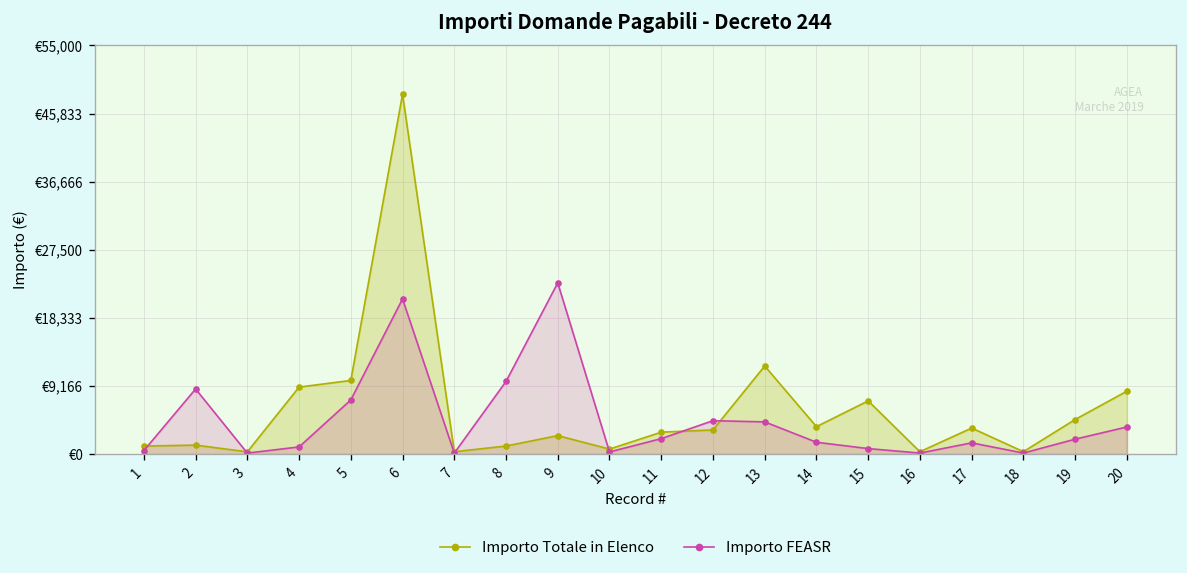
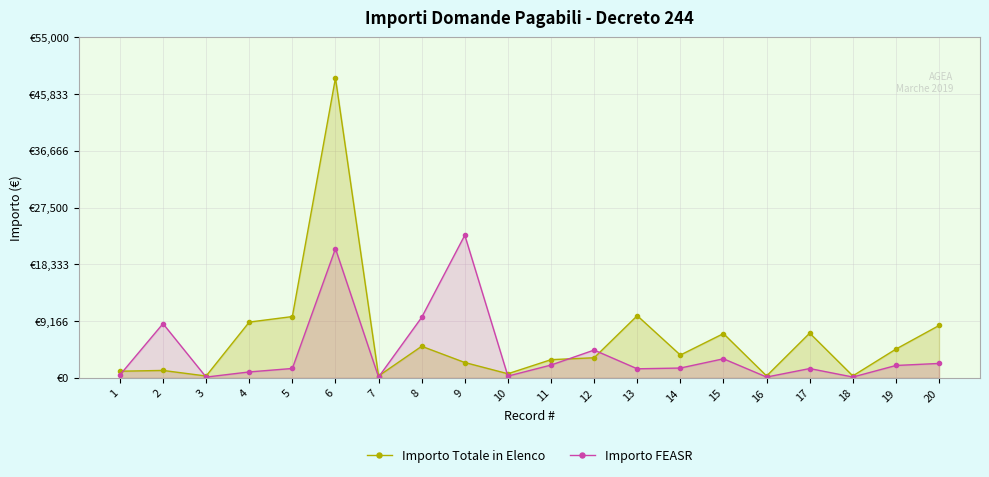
  {
    "Importo Totale in Elenco": {
      "1": "€1,000",
      "2": "€1,000",
      "4": "€9,000",
      "5": "€10,000",
      "6": "€48,000",
-     "8": "€1,000",
+     "8": "€5,000",
      "9": "€2,000",
      "11": "€3,000",
      "12": "€3,000",
-     "13": "€12,000",
+     "13": "€10,000",
      "14": "€4,000",
      "15": "€7,000",
-     "17": "€4,000",
+     "17": "€7,000",
      "19": "€5,000",
      "20": "€8,000"
    },
    "Importo FEASR": {
      "1": "€0",
      "2": "€9,000",
      "4": "€1,000",
-     "5": "€7,000",
+     "5": "€2,000",
      "6": "€21,000",
      "8": "€10,000",
      "9": "€23,000",
      "11": "€2,000",
      "12": "€4,000",
-     "13": "€4,000",
+     "13": "€1,000",
      "14": "€2,000",
-     "15": "€1,000",
+     "15": "€3,000",
      "17": "€2,000",
      "19": "€2,000",
-     "20": "€4,000"
+     "20": "€2,000"
    }
  }
